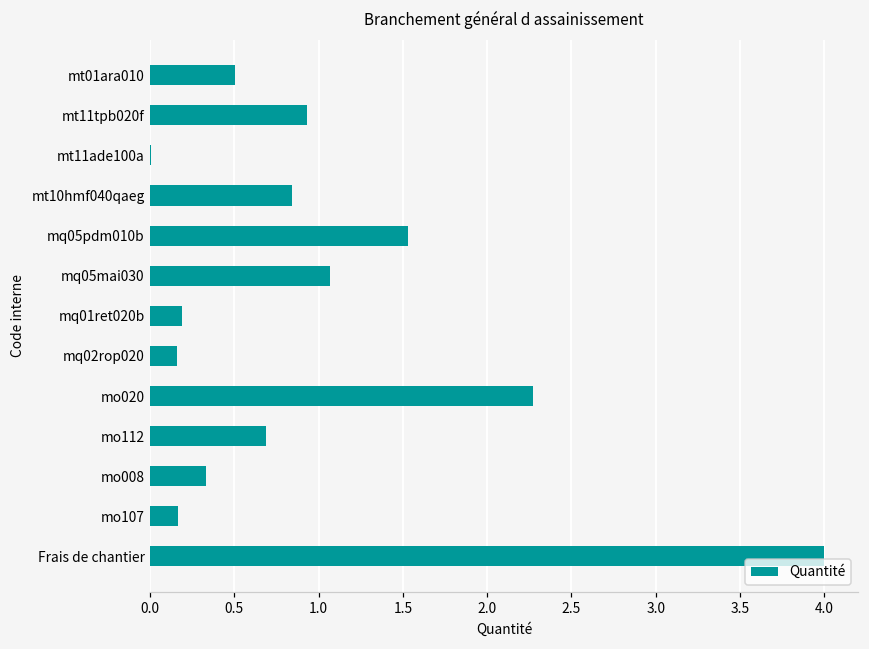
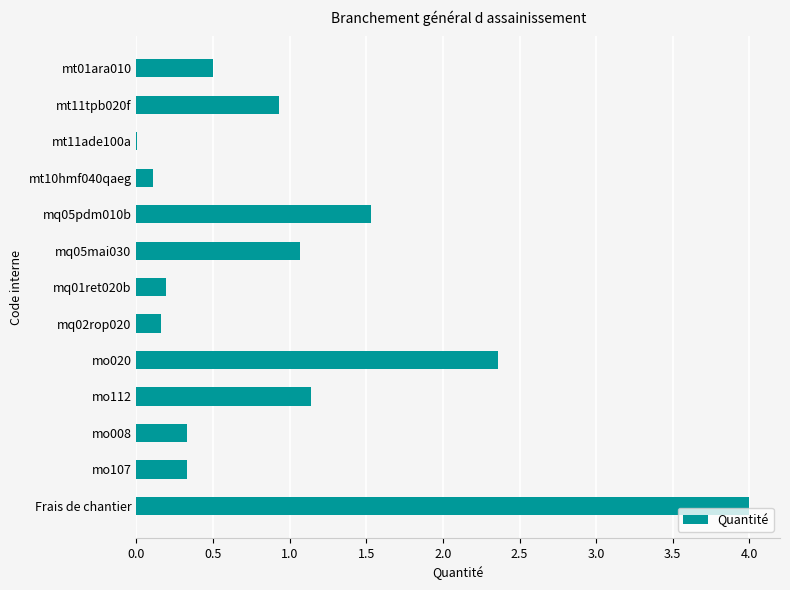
  {
    "mt01ara010": 0.50,
    "mt11tpb020f": 0.93,
-   "mt10hmf040qaeg": 0.84,
+   "mt10hmf040qaeg": 0.11,
    "mq05pdm010b": 1.53,
    "mq05mai030": 1.07,
    "mq01ret020b": 0.19,
    "mq02rop020": 0.16,
-   "mo020": 2.27,
-   "mo112": 0.69,
+   "mo020": 2.36,
+   "mo112": 1.14,
    "mo008": 0.33,
-   "mo107": 0.16,
+   "mo107": 0.33,
    "Frais de chantier": 4.00
  }
